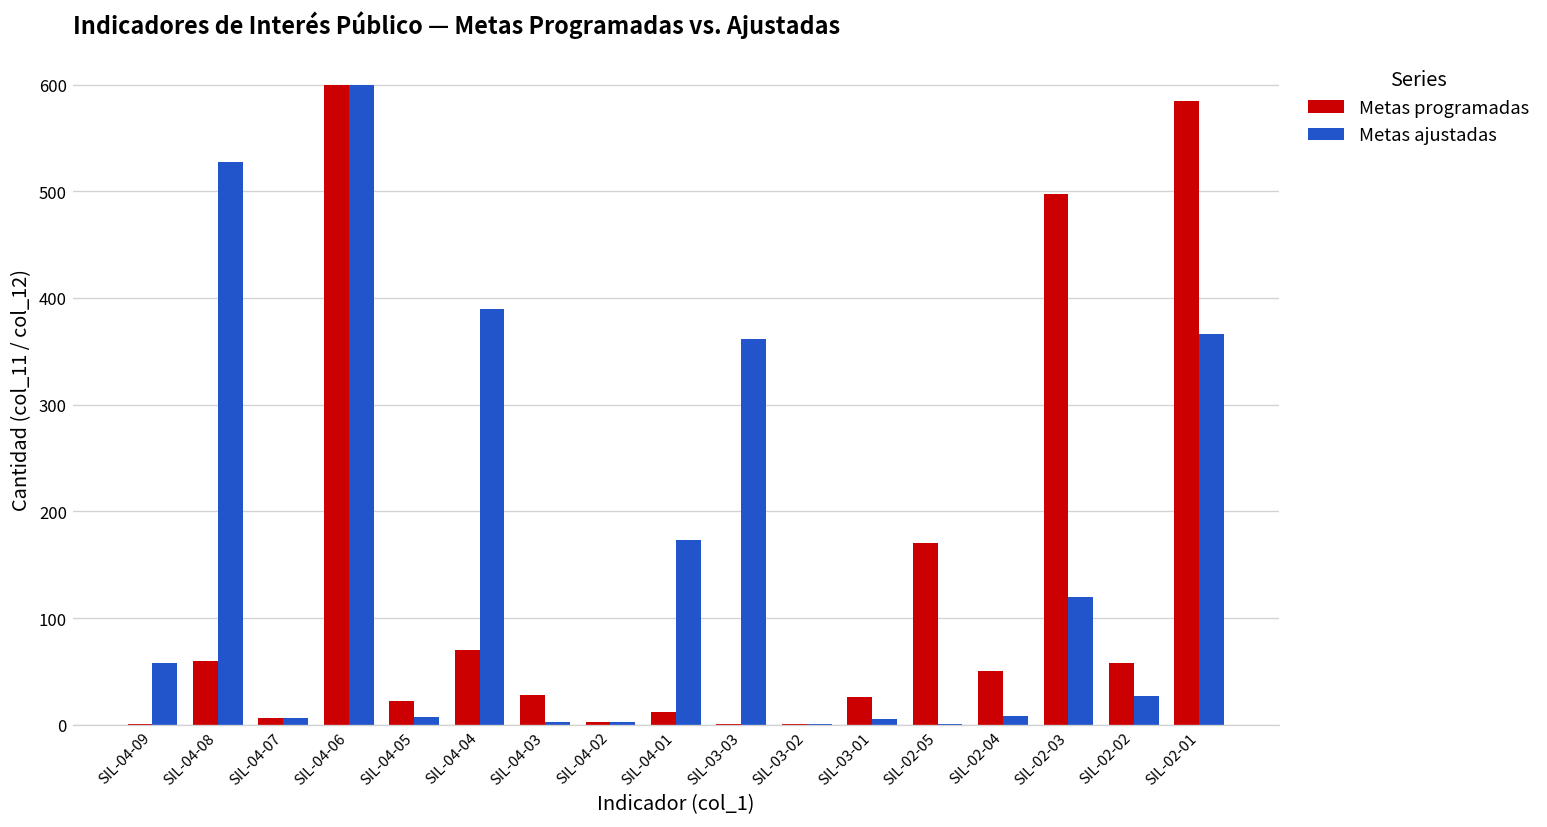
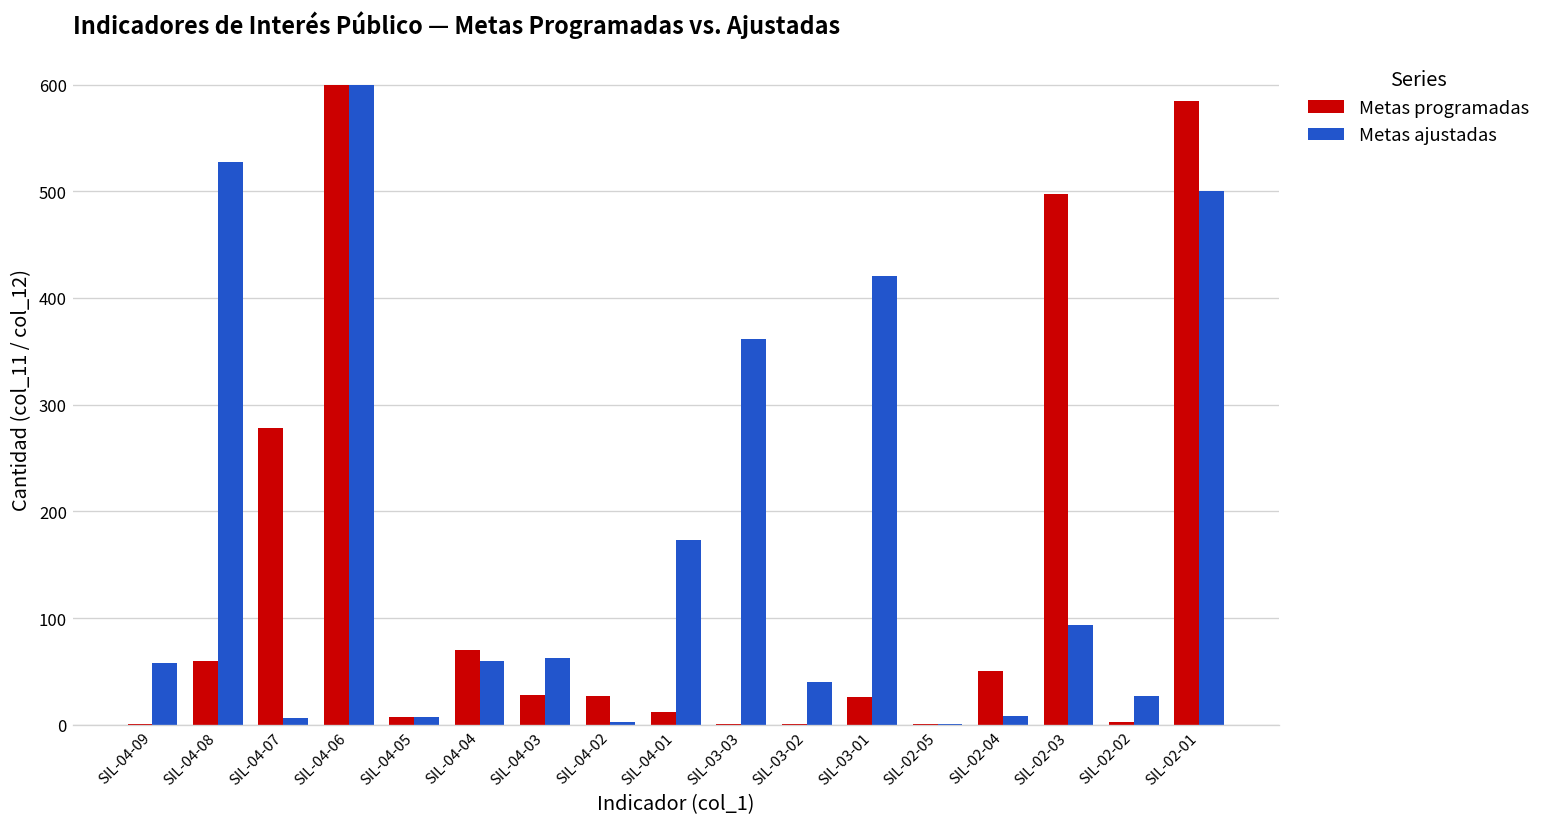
  {
    "Metas programadas": {
      "SIL-04-08": 60,
-     "SIL-04-07": 10,
+     "SIL-04-07": 280,
      "SIL-04-06": 600,
-     "SIL-04-05": 20,
+     "SIL-04-05": 10,
      "SIL-04-04": 70,
      "SIL-04-03": 30,
-     "SIL-04-02": 0,
+     "SIL-04-02": 30,
      "SIL-04-01": 10,
      "SIL-03-01": 30,
-     "SIL-02-05": 170,
+     "SIL-02-05": 0,
      "SIL-02-04": 50,
      "SIL-02-03": 500,
-     "SIL-02-02": 60,
+     "SIL-02-02": 0,
      "SIL-02-01": 590
    },
    "Metas ajustadas": {
      "SIL-04-09": 60,
      "SIL-04-08": 530,
      "SIL-04-07": 10,
      "SIL-04-06": 600,
      "SIL-04-05": 10,
-     "SIL-04-04": 390,
-     "SIL-04-03": 0,
+     "SIL-04-04": 60,
+     "SIL-04-03": 60,
      "SIL-04-02": 0,
      "SIL-04-01": 170,
      "SIL-03-03": 360,
-     "SIL-03-02": 0,
-     "SIL-03-01": 10,
+     "SIL-03-02": 40,
+     "SIL-03-01": 420,
      "SIL-02-04": 10,
-     "SIL-02-03": 120,
+     "SIL-02-03": 90,
      "SIL-02-02": 30,
-     "SIL-02-01": 370
+     "SIL-02-01": 500
    }
  }
